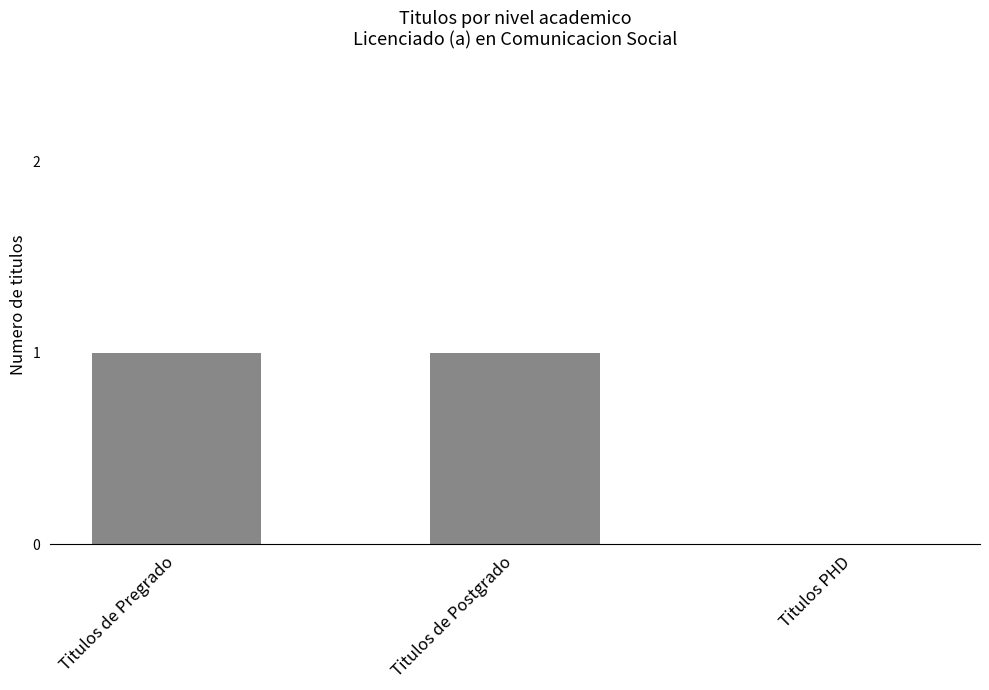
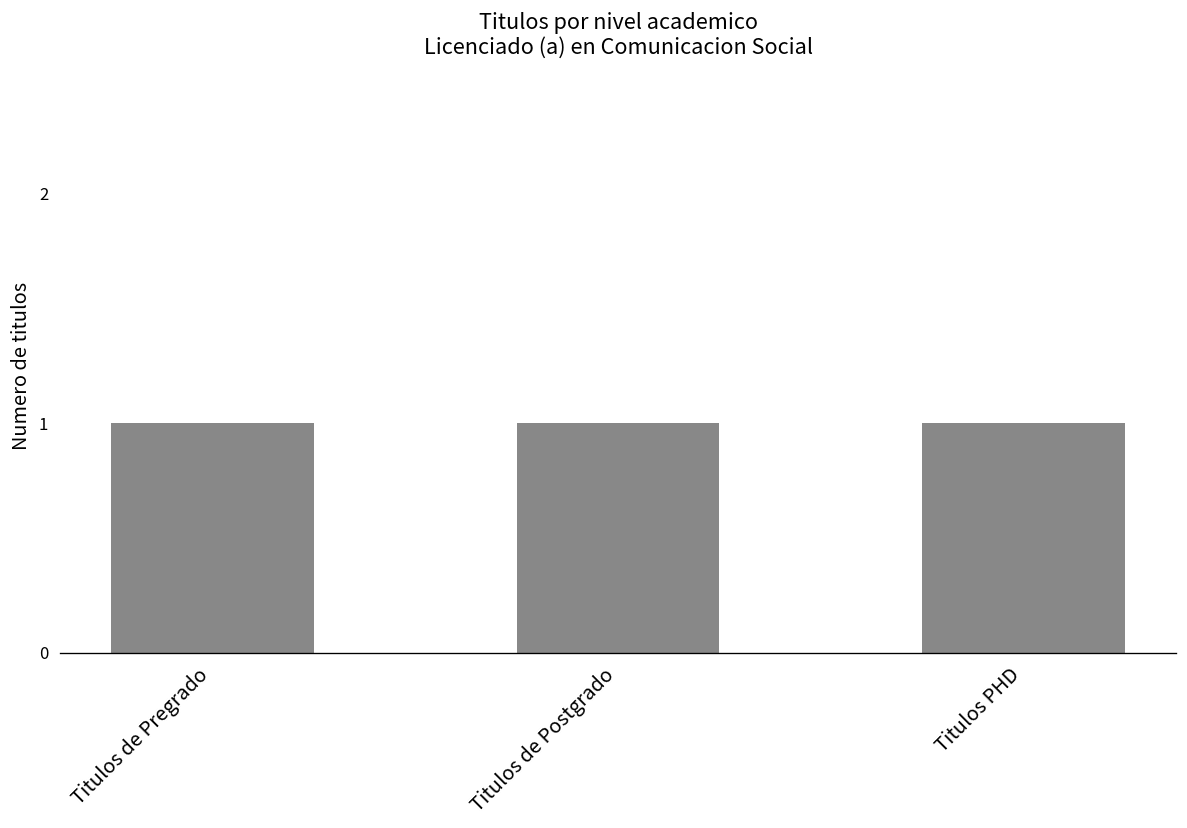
  {
    "Titulos de Pregrado": 1,
    "Titulos de Postgrado": 1,
-   "Titulos PHD": 0
+   "Titulos PHD": 1
  }
